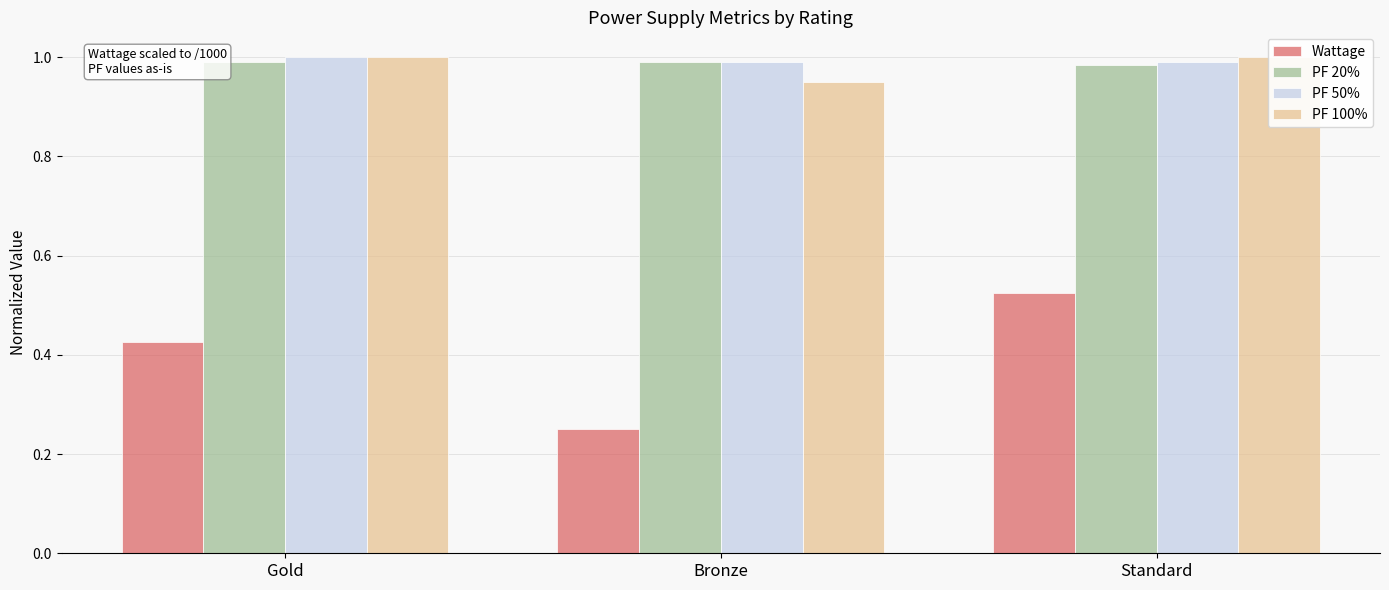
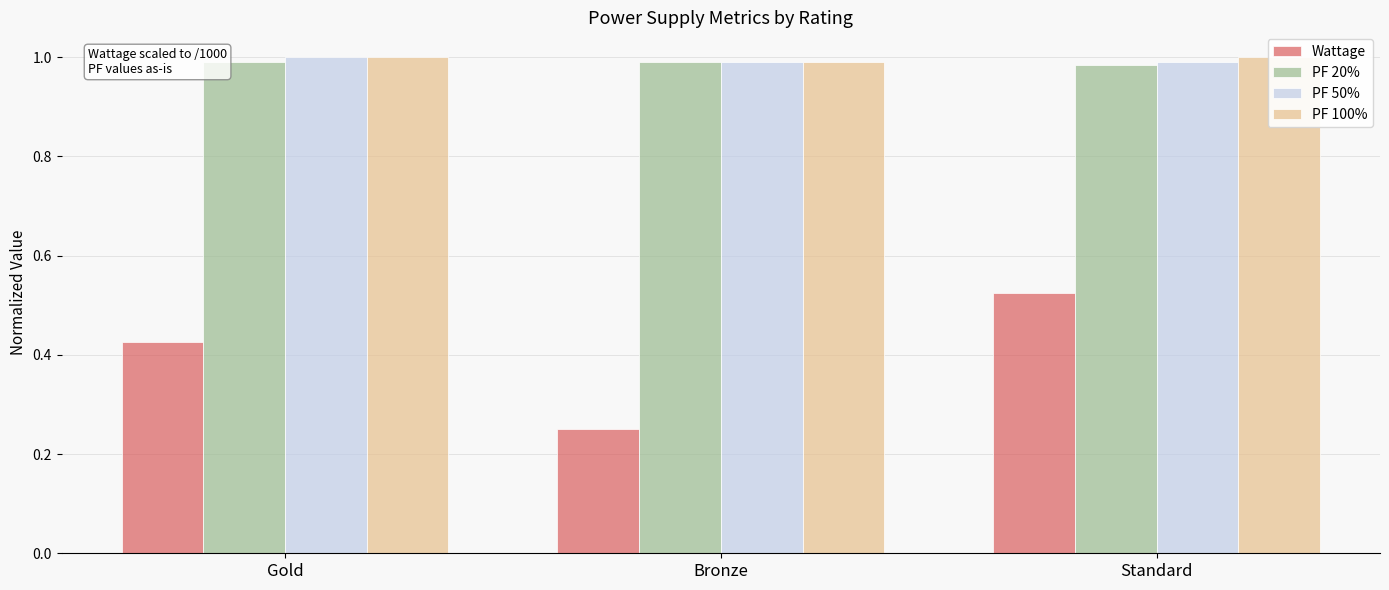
  {
    "Wattage": {
      "Gold": 0.43,
      "Bronze": 0.25,
      "Standard": 0.53
    },
    "PF 20%": {
      "Bronze": 0.99,
      "Standard": 0.99
    },
    "PF 50%": {
      "Gold": 1.00,
      "Bronze": 0.99,
      "Standard": 0.99
    },
    "PF 100%": {
      "Gold": 1.00,
-     "Bronze": 0.95
+     "Bronze": 0.99
    }
  }
